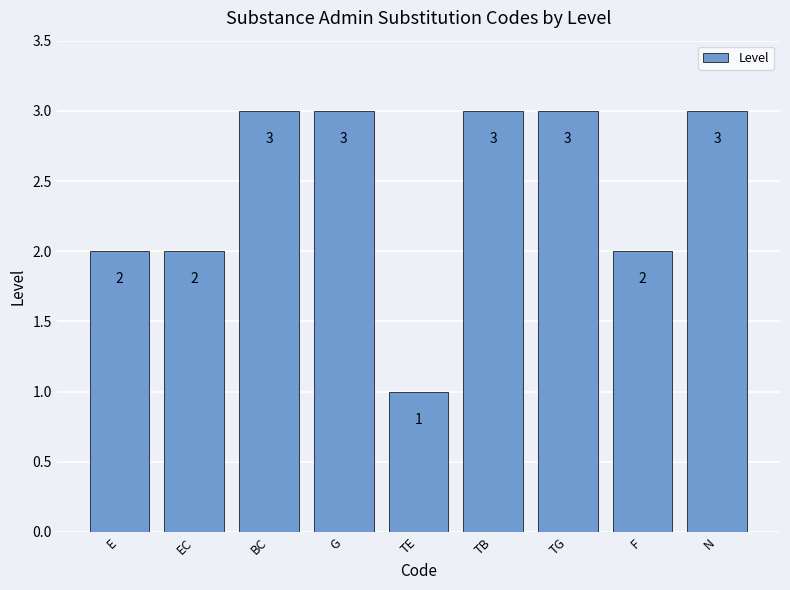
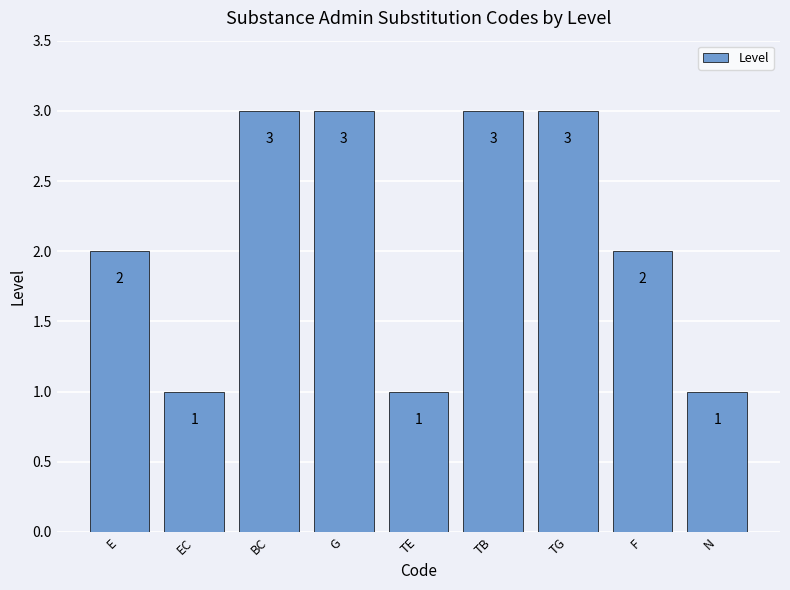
  {
    "E": 2,
-   "EC": 2,
+   "EC": 1,
    "BC": 3,
    "G": 3,
    "TE": 1,
    "TB": 3,
    "TG": 3,
    "F": 2,
-   "N": 3
+   "N": 1
  }
